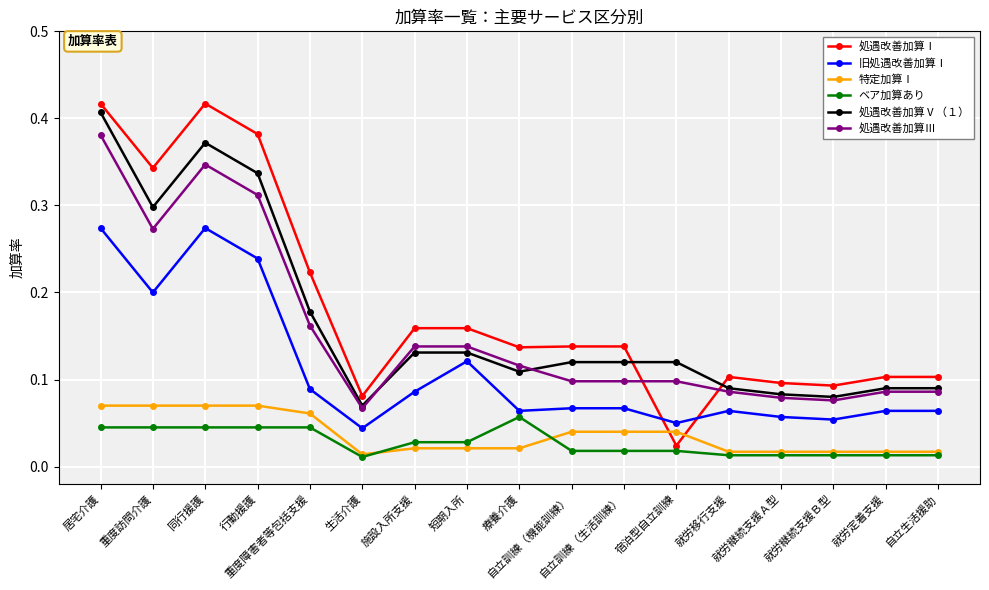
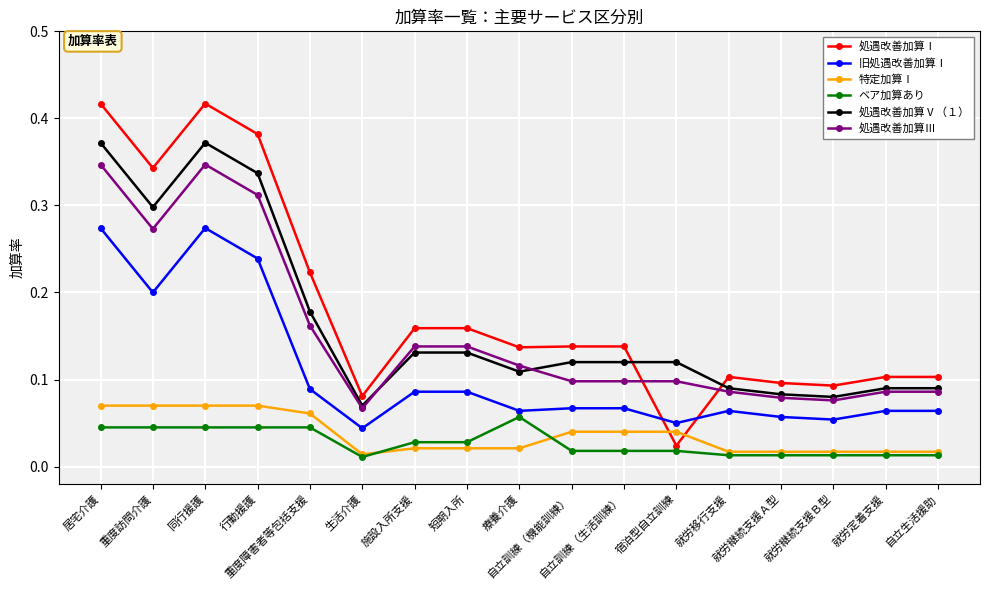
  {
    "処遇改善加算Ⅰ": {
      "居宅介護": 0.42,
      "重度訪問介護": 0.34,
      "同行援護": 0.42,
      "行動援護": 0.38,
      "重度障害者等包括支援": 0.22,
      "生活介護": 0.08,
      "施設入所支援": 0.16,
      "短期入所": 0.16,
      "療養介護": 0.14,
      "自立訓練（機能訓練）": 0.14,
      "自立訓練（生活訓練）": 0.14,
      "宿泊型自立訓練": 0.02,
      "就労移行支援": 0.10,
      "就労継続支援Ａ型": 0.10,
      "就労継続支援Ｂ型": 0.09,
      "就労定着支援": 0.10,
      "自立生活援助": 0.10
    },
    "旧処遇改善加算Ⅰ": {
      "居宅介護": 0.27,
      "重度訪問介護": 0.20,
      "同行援護": 0.27,
      "行動援護": 0.24,
      "重度障害者等包括支援": 0.09,
      "生活介護": 0.04,
      "施設入所支援": 0.09,
-     "短期入所": 0.12,
+     "短期入所": 0.09,
      "療養介護": 0.06,
      "自立訓練（機能訓練）": 0.07,
      "自立訓練（生活訓練）": 0.07,
      "宿泊型自立訓練": 0.05,
      "就労移行支援": 0.06,
      "就労継続支援Ａ型": 0.06,
      "就労継続支援Ｂ型": 0.05,
      "就労定着支援": 0.06,
      "自立生活援助": 0.06
    },
    "特定加算Ⅰ": {
      "居宅介護": 0.07,
      "重度訪問介護": 0.07,
      "同行援護": 0.07,
      "行動援護": 0.07,
      "重度障害者等包括支援": 0.06,
      "生活介護": 0.01,
      "施設入所支援": 0.02,
      "短期入所": 0.02,
      "療養介護": 0.02,
      "自立訓練（機能訓練）": 0.04,
      "自立訓練（生活訓練）": 0.04,
      "宿泊型自立訓練": 0.04,
      "就労移行支援": 0.02,
      "就労継続支援Ａ型": 0.02,
      "就労継続支援Ｂ型": 0.02,
      "就労定着支援": 0.02,
      "自立生活援助": 0.02
    },
    "ベア加算あり": {
      "居宅介護": 0.05,
      "重度訪問介護": 0.05,
      "同行援護": 0.05,
      "行動援護": 0.05,
      "重度障害者等包括支援": 0.05,
      "生活介護": 0.01,
      "施設入所支援": 0.03,
      "短期入所": 0.03,
      "療養介護": 0.06,
      "自立訓練（機能訓練）": 0.02,
      "自立訓練（生活訓練）": 0.02,
      "宿泊型自立訓練": 0.02,
      "就労移行支援": 0.01,
      "就労継続支援Ａ型": 0.01,
      "就労継続支援Ｂ型": 0.01,
      "就労定着支援": 0.01,
      "自立生活援助": 0.01
    },
    "処遇改善加算Ⅴ（１）": {
-     "居宅介護": 0.41,
+     "居宅介護": 0.37,
      "重度訪問介護": 0.30,
      "同行援護": 0.37,
      "行動援護": 0.34,
      "重度障害者等包括支援": 0.18,
      "生活介護": 0.07,
      "施設入所支援": 0.13,
      "短期入所": 0.13,
      "療養介護": 0.11,
      "自立訓練（機能訓練）": 0.12,
      "自立訓練（生活訓練）": 0.12,
      "宿泊型自立訓練": 0.12,
      "就労移行支援": 0.09,
      "就労継続支援Ａ型": 0.08,
      "就労継続支援Ｂ型": 0.08,
      "就労定着支援": 0.09,
      "自立生活援助": 0.09
    },
    "処遇改善加算Ⅲ": {
-     "居宅介護": 0.38,
+     "居宅介護": 0.35,
      "重度訪問介護": 0.27,
      "同行援護": 0.35,
      "行動援護": 0.31,
      "重度障害者等包括支援": 0.16,
      "生活介護": 0.07,
      "施設入所支援": 0.14,
      "短期入所": 0.14,
      "療養介護": 0.12,
      "自立訓練（機能訓練）": 0.10,
      "自立訓練（生活訓練）": 0.10,
      "宿泊型自立訓練": 0.10,
      "就労移行支援": 0.09,
      "就労継続支援Ａ型": 0.08,
      "就労継続支援Ｂ型": 0.08,
      "就労定着支援": 0.09,
      "自立生活援助": 0.09
    }
  }
